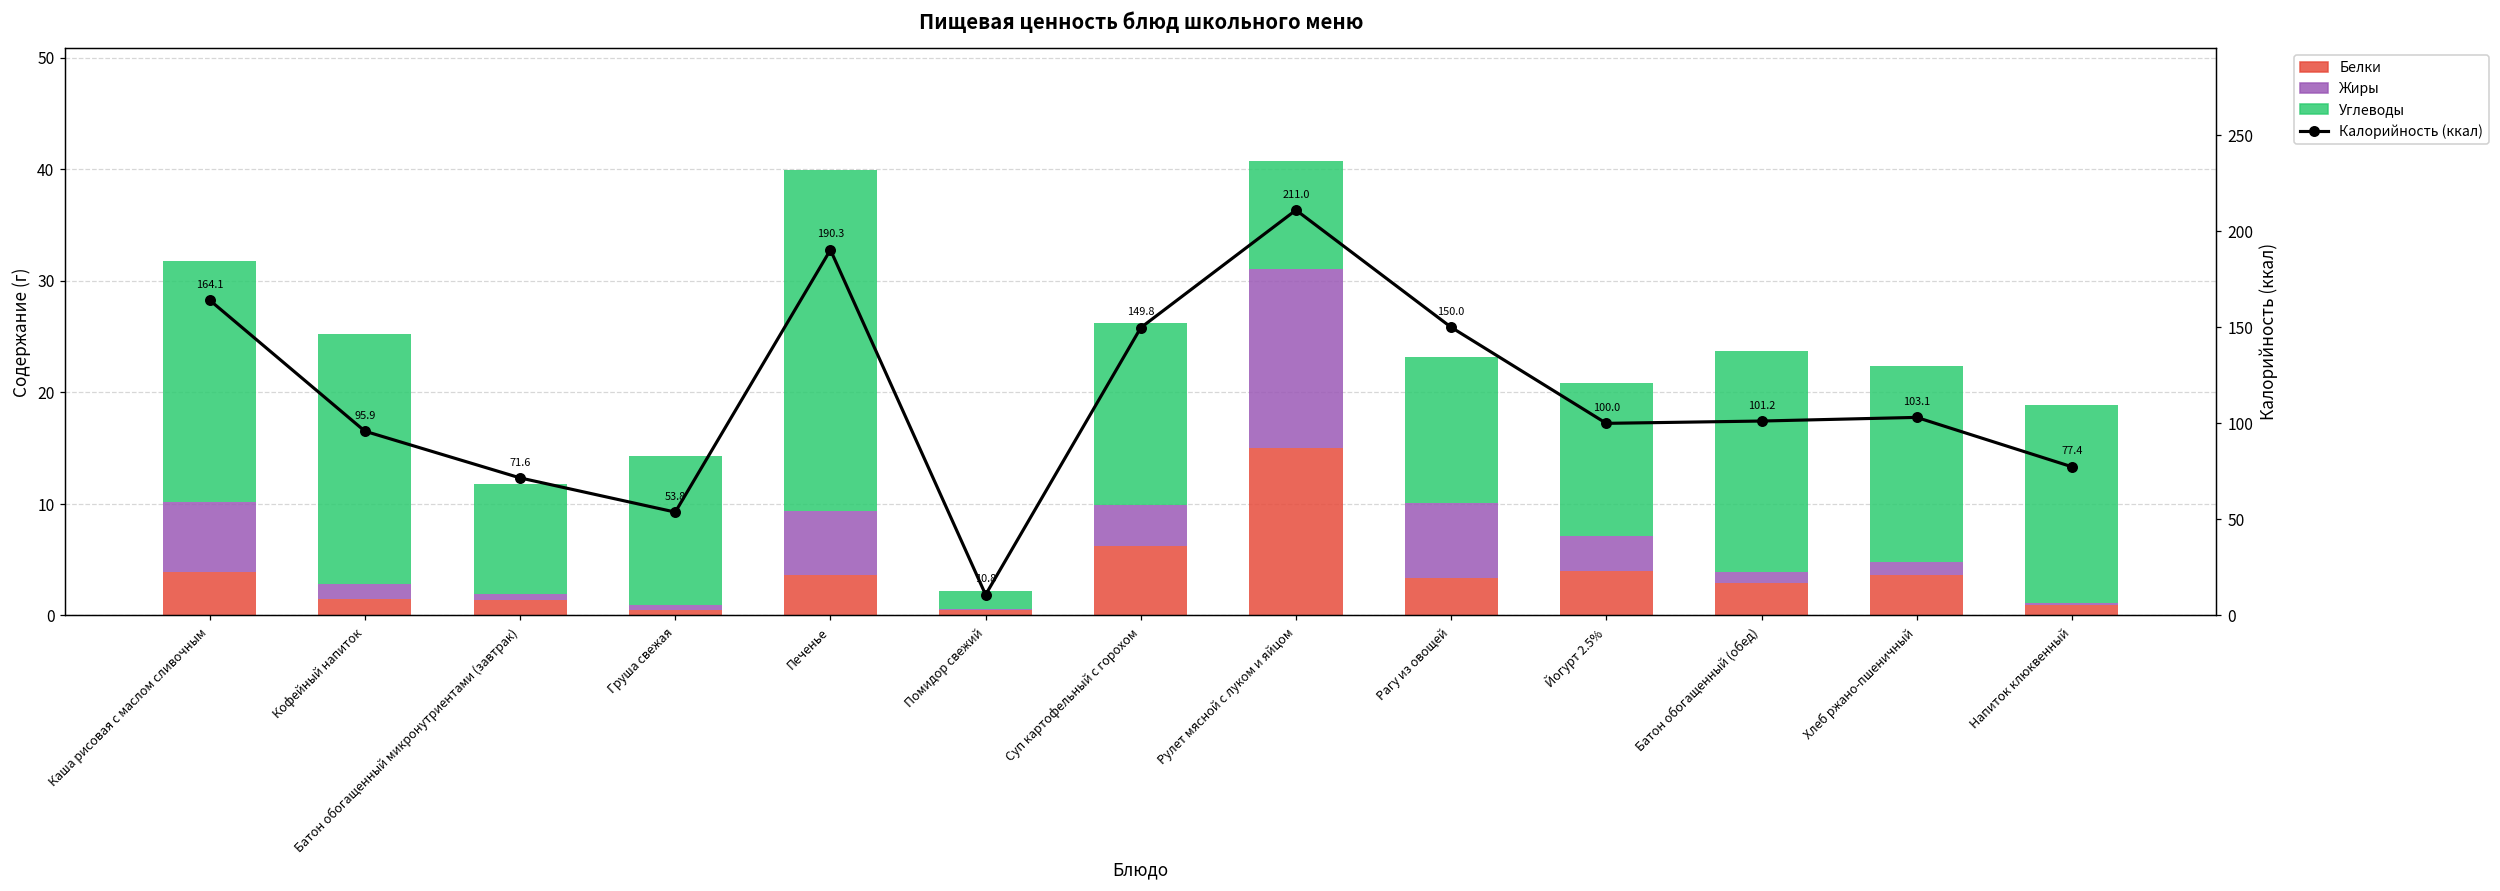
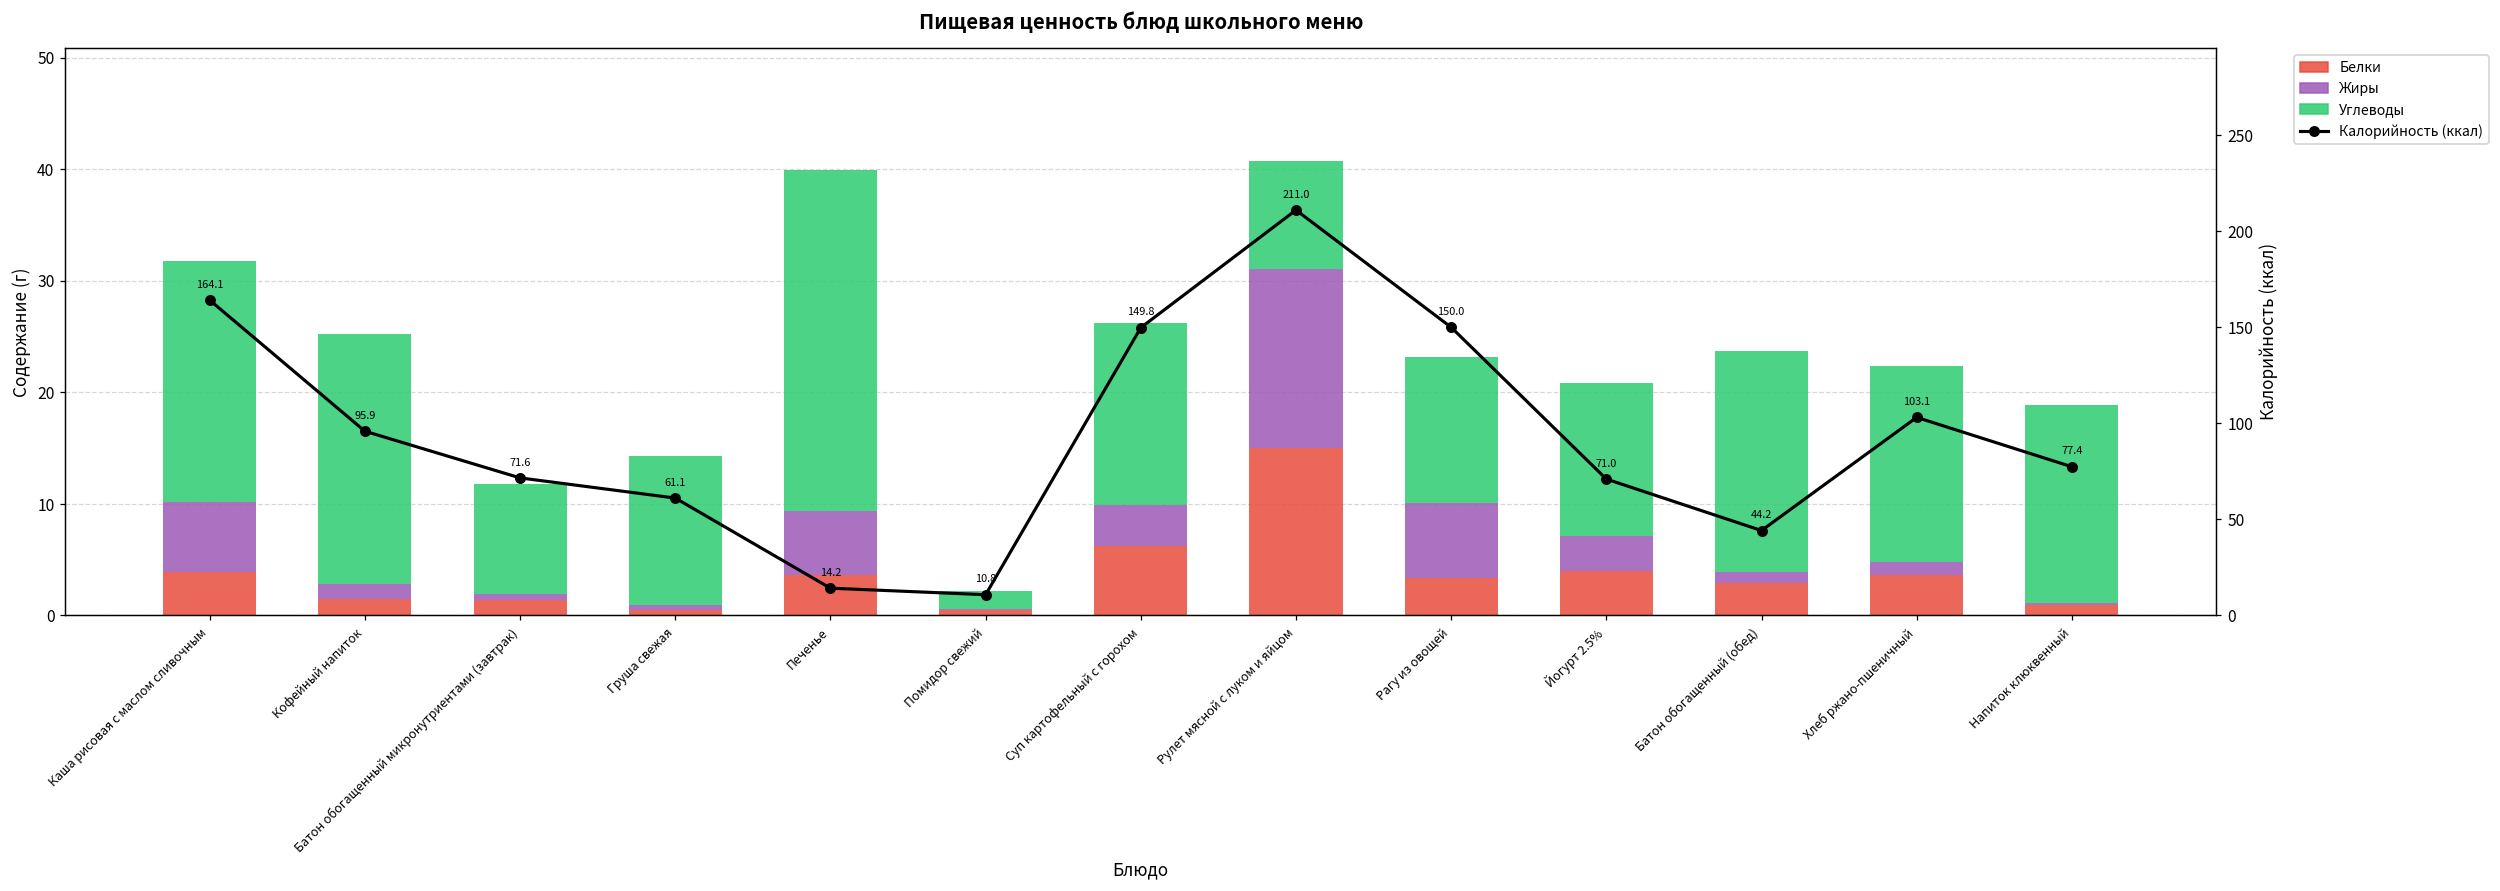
  {
    "Калорийность (ккал)": {
      "Каша рисовая с маслом сливочным": 164.1,
      "Кофейный напиток": 95.9,
      "Батон обогащенный микронутриентами (завтрак)": 71.6,
-     "Груша свежая": 53.8,
-     "Печенье": 190.3,
+     "Груша свежая": 61.1,
+     "Печенье": 14.2,
      "Помидор свежий": 10.8,
      "Суп картофельный с горохом": 149.8,
      "Рулет мясной с луком и яйцом": 211.0,
      "Рагу из овощей": 150.0,
-     "Йогурт 2.5%": 100.0,
-     "Батон обогащенный (обед)": 101.2,
+     "Йогурт 2.5%": 71.0,
+     "Батон обогащенный (обед)": 44.2,
      "Хлеб ржано-пшеничный": 103.1,
      "Напиток клюквенный": 77.4
    }
  }
